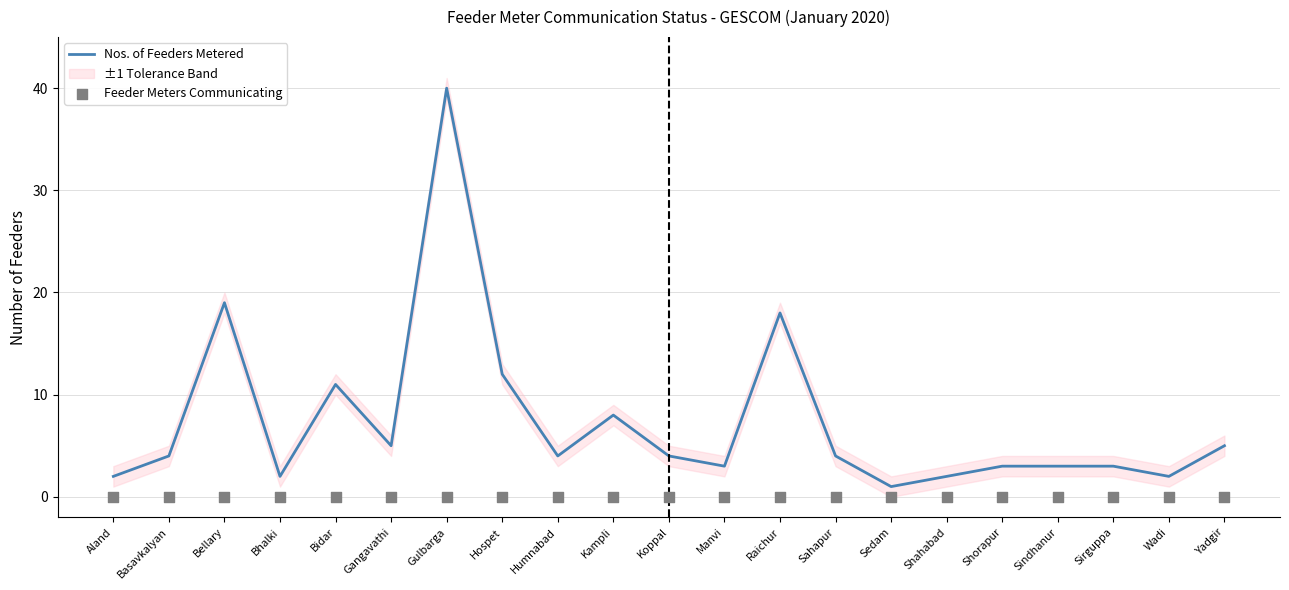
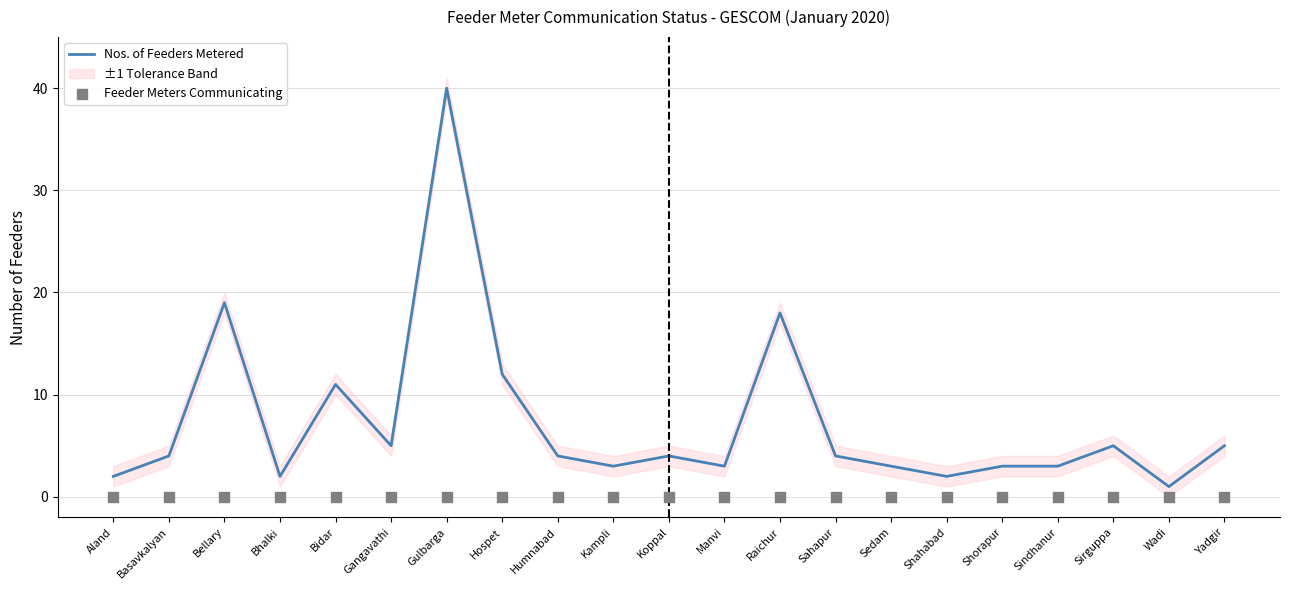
  {
    "Nos. of Feeders Metered": {
      "Aland": 2,
      "Basavkalyan": 4,
      "Bellary": 19,
      "Bhalki": 2,
      "Bidar": 11,
      "Gangavathi": 5,
      "Gulbarga": 40,
      "Hospet": 12,
      "Humnabad": 4,
-     "Kampli": 8,
+     "Kampli": 3,
      "Koppal": 4,
      "Manvi": 3,
      "Raichur": 18,
      "Sahapur": 4,
-     "Sedam": 1,
+     "Sedam": 3,
      "Shahabad": 2,
      "Shorapur": 3,
      "Sindhanur": 3,
-     "Sirguppa": 3,
-     "Wadi": 2,
+     "Sirguppa": 5,
+     "Wadi": 1,
      "Yadgir": 5
    },
    "±1 Tolerance Band": {
      "Sedam": 2
    }
  }
